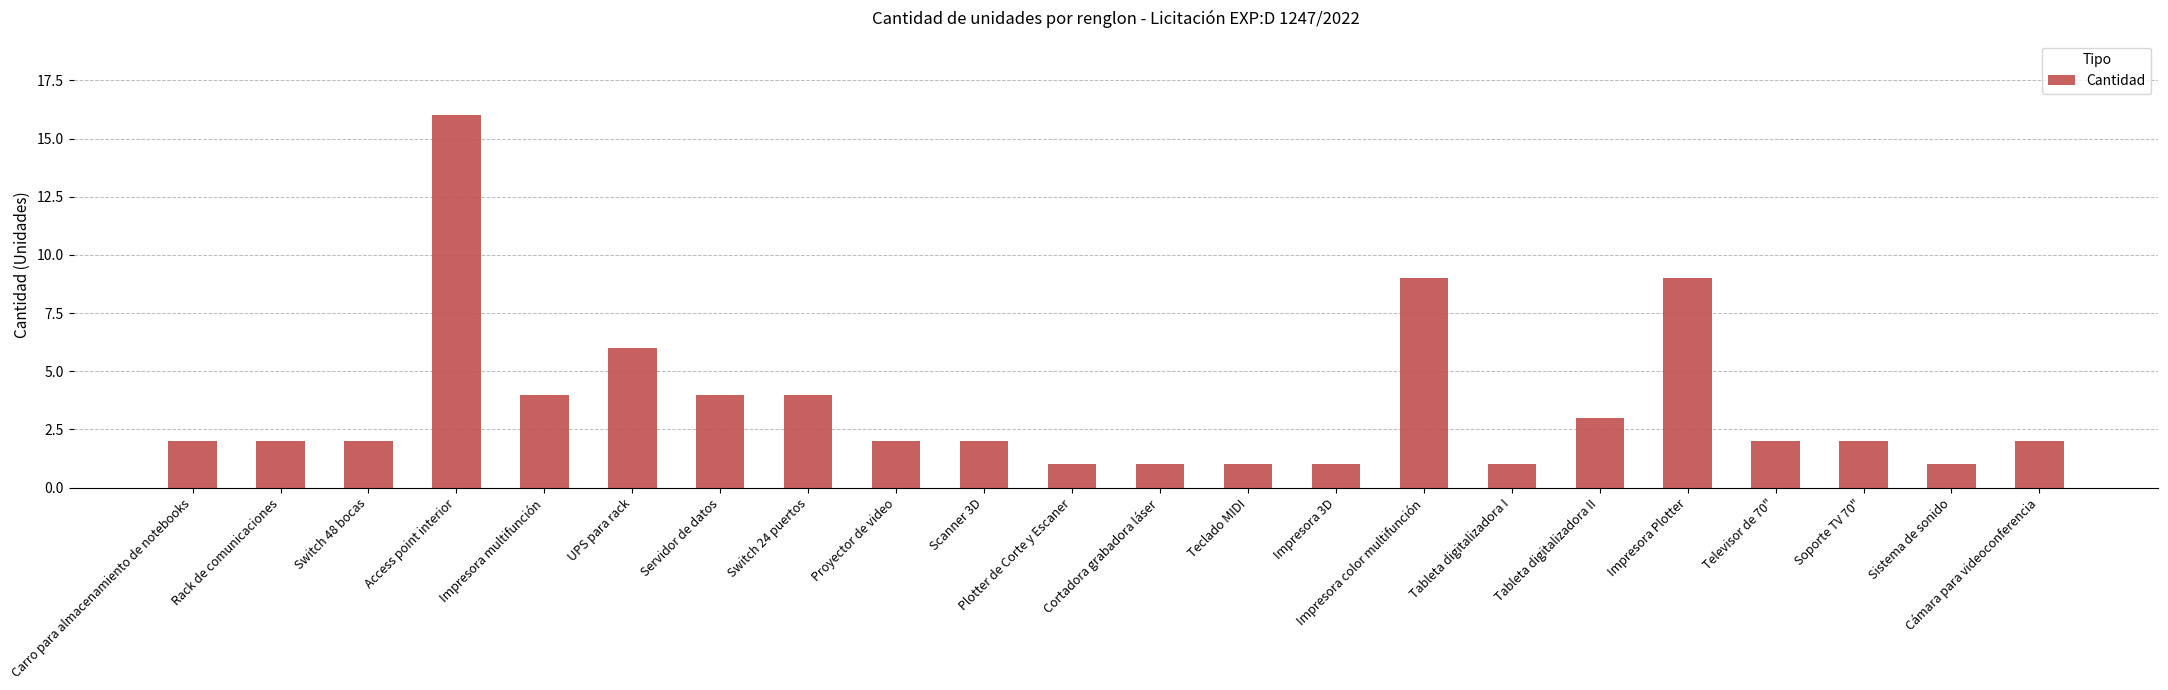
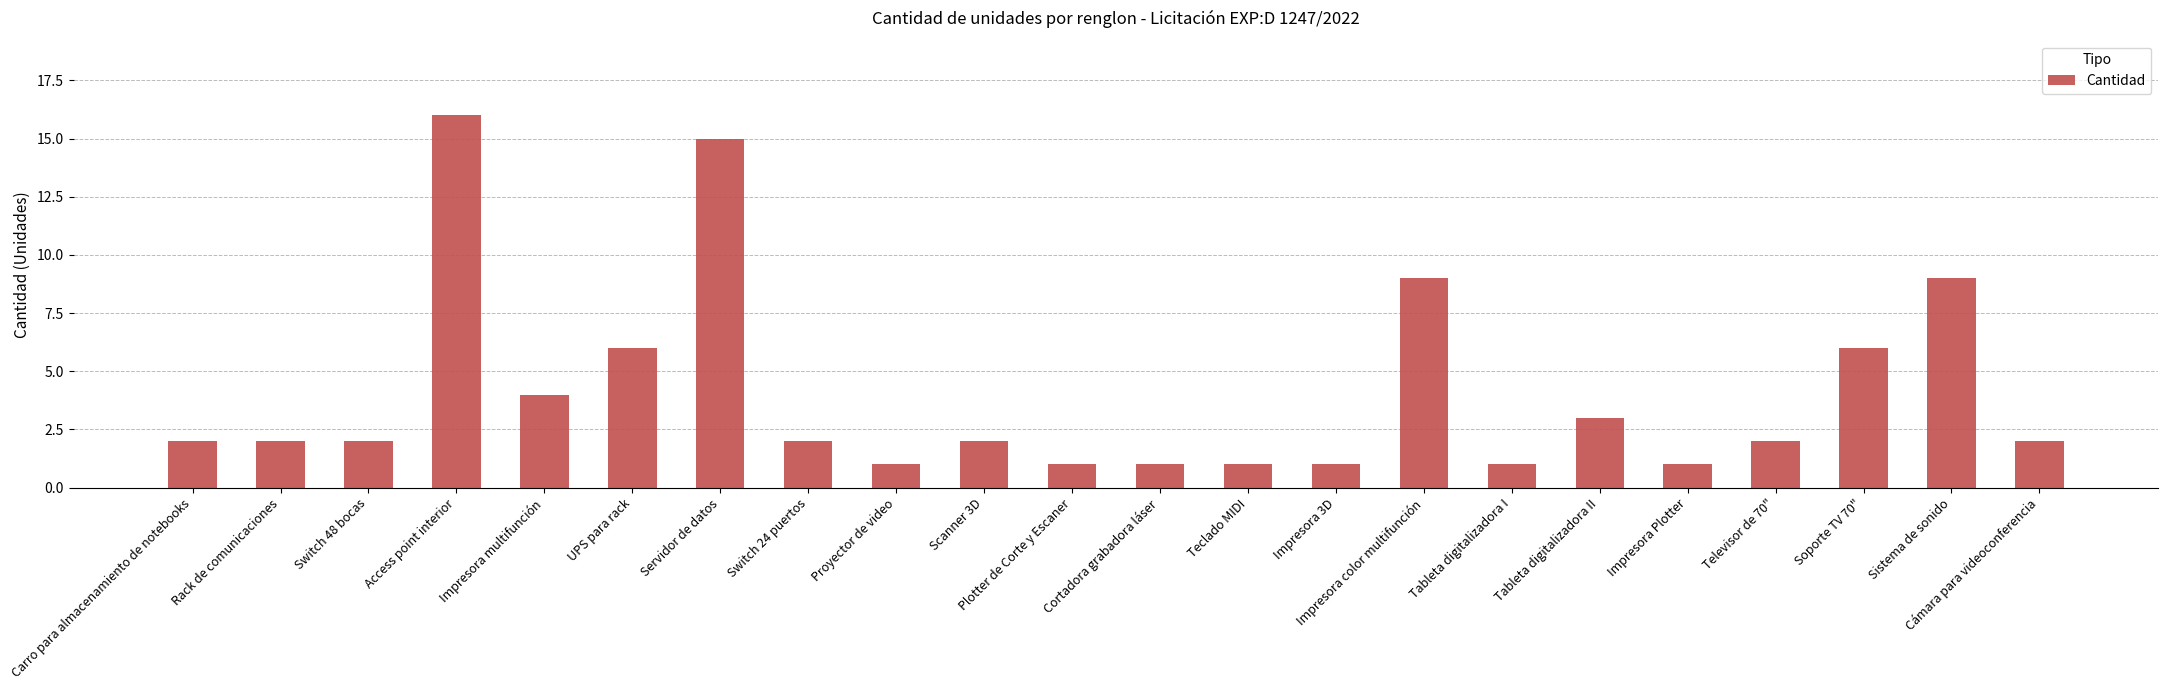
  {
    "Carro para almacenamiento de notebooks": 2,
    "Rack de comunicaciones": 2,
    "Switch 48 bocas": 2,
    "Access point interior": 16,
    "Impresora multifunción": 4,
    "UPS para rack": 6,
-   "Servidor de datos": 4,
-   "Switch 24 puertos": 4,
-   "Proyector de video": 2,
+   "Servidor de datos": 15,
+   "Switch 24 puertos": 2,
+   "Proyector de video": 1,
    "Scanner 3D": 2,
    "Plotter de Corte y Escaner": 1,
    "Cortadora grabadora láser": 1,
    "Teclado MIDI": 1,
    "Impresora 3D": 1,
    "Impresora color multifunción": 9,
    "Tableta digitalizadora I": 1,
    "Tableta digitalizadora II": 3,
-   "Impresora Plotter": 9,
+   "Impresora Plotter": 1,
    "Televisor de 70\"": 2,
-   "Soporte TV 70\"": 2,
-   "Sistema de sonido": 1,
+   "Soporte TV 70\"": 6,
+   "Sistema de sonido": 9,
    "Cámara para videoconferencia": 2
  }
